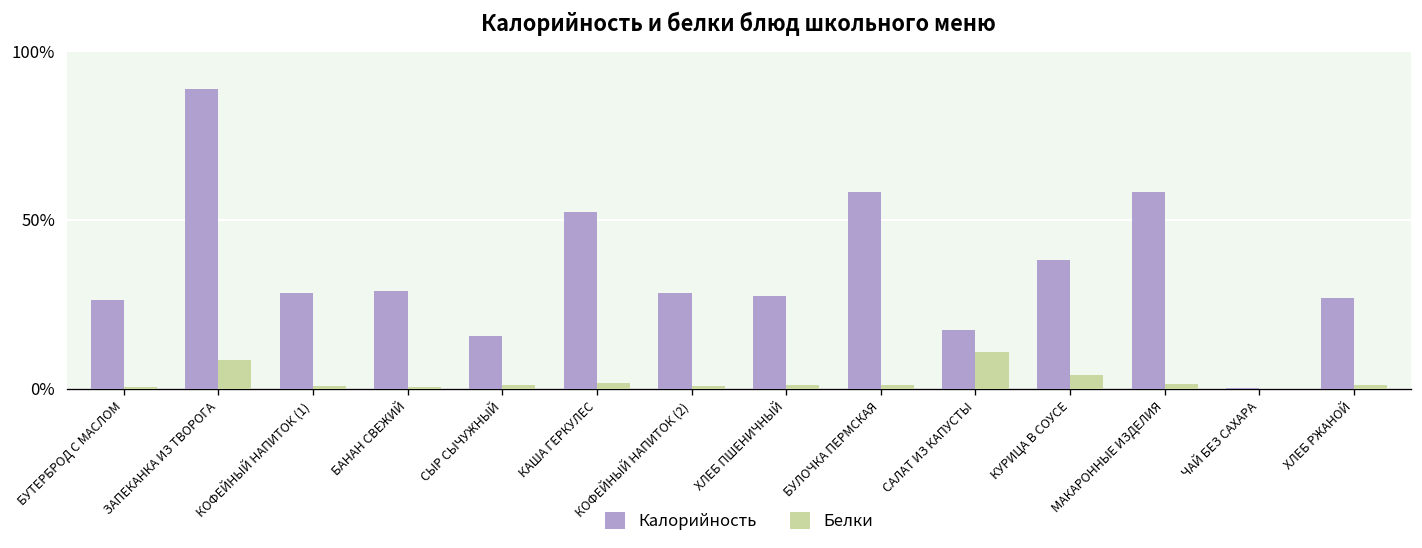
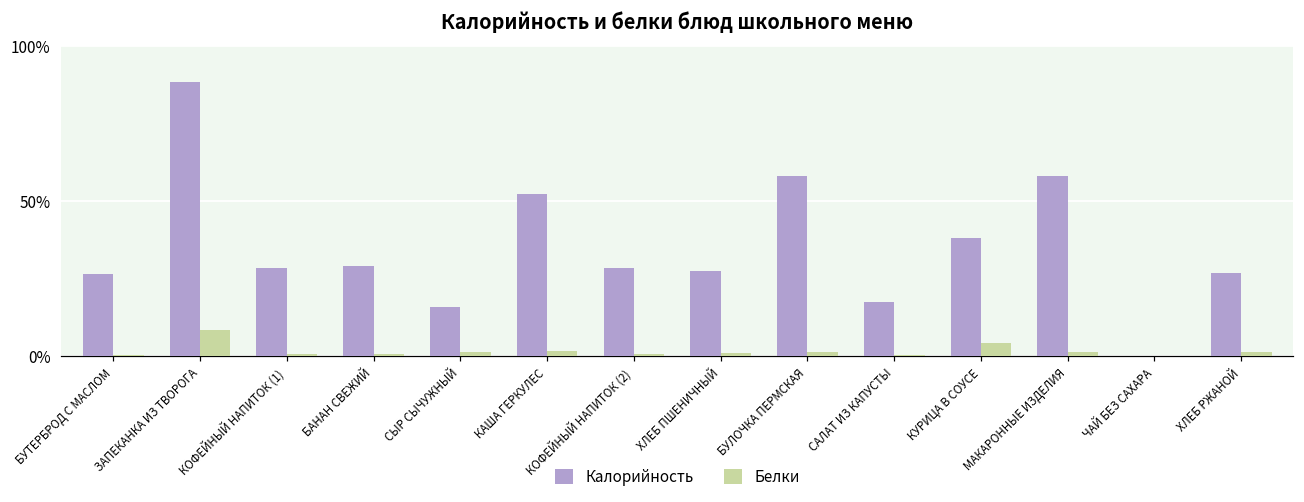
  {
    "Калорийность": {
      "БУТЕРБРОД С МАСЛОМ": "26%",
      "ЗАПЕКАНКА ИЗ ТВОРОГА": "89%",
      "КОФЕЙНЫЙ НАПИТОК (1)": "28%",
      "БАНАН СВЕЖИЙ": "29%",
      "СЫР СЫЧУЖНЫЙ": "16%",
      "КАША ГЕРКУЛЕС": "52%",
      "КОФЕЙНЫЙ НАПИТОК (2)": "28%",
      "ХЛЕБ ПШЕНИЧНЫЙ": "27%",
      "БУЛОЧКА ПЕРМСКАЯ": "58%",
      "САЛАТ ИЗ КАПУСТЫ": "17%",
      "КУРИЦА В СОУСЕ": "38%",
      "МАКАРОННЫЕ ИЗДЕЛИЯ": "58%",
      "ХЛЕБ РЖАНОЙ": "27%"
    },
    "Белки": {
      "ЗАПЕКАНКА ИЗ ТВОРОГА": "8%",
      "СЫР СЫЧУЖНЫЙ": "1%",
      "КАША ГЕРКУЛЕС": "2%",
      "ХЛЕБ ПШЕНИЧНЫЙ": "1%",
      "БУЛОЧКА ПЕРМСКАЯ": "1%",
-     "САЛАТ ИЗ КАПУСТЫ": "11%",
+     "САЛАТ ИЗ КАПУСТЫ": "0%",
      "КУРИЦА В СОУСЕ": "4%",
      "МАКАРОННЫЕ ИЗДЕЛИЯ": "1%",
      "ЧАЙ БЕЗ САХАРА": "0%",
      "ХЛЕБ РЖАНОЙ": "1%"
    }
  }
